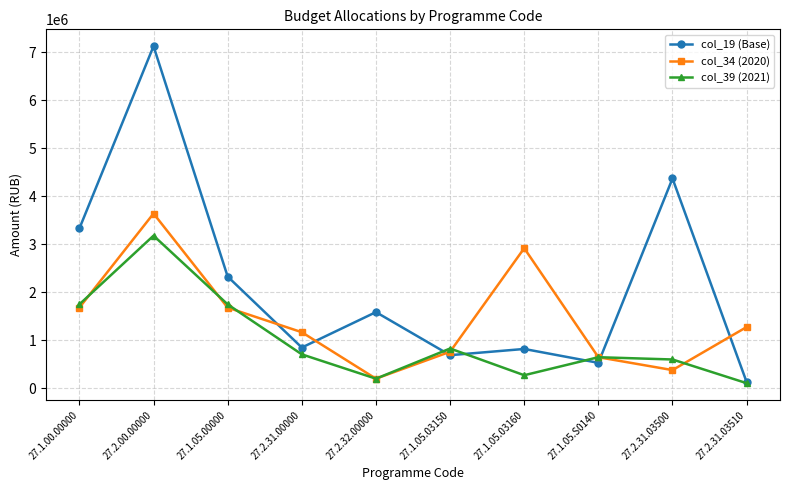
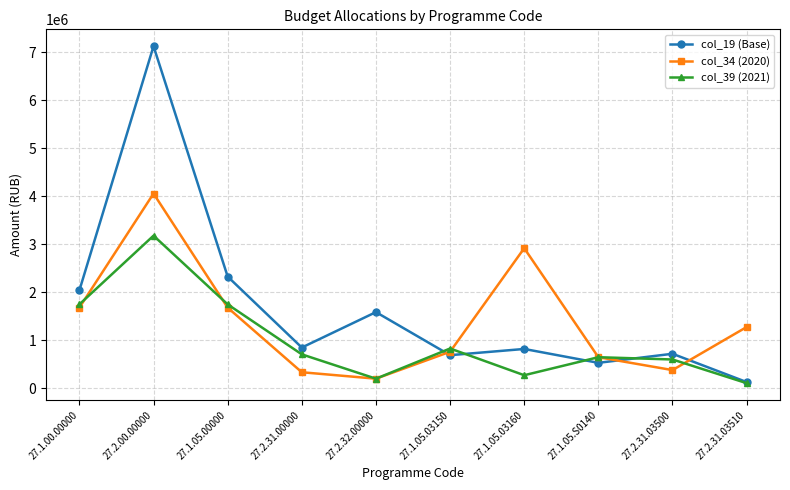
  {
    "col_19 (Base)": {
-     "27.1.00.00000": 3300000,
+     "27.1.00.00000": 2000000,
      "27.2.00.00000": 7100000,
      "27.1.05.00000": 2300000,
      "27.2.31.00000": 800000,
      "27.2.32.00000": 1600000,
      "27.1.05.03150": 700000,
      "27.1.05.03160": 800000,
      "27.1.05.S0140": 500000,
-     "27.2.31.03500": 4400000
+     "27.2.31.03500": 700000
    },
    "col_34 (2020)": {
      "27.1.00.00000": 1700000,
-     "27.2.00.00000": 3600000,
+     "27.2.00.00000": 4100000,
      "27.1.05.00000": 1700000,
-     "27.2.31.00000": 1200000,
+     "27.2.31.00000": 300000,
      "27.1.05.03150": 800000,
      "27.1.05.03160": 2900000,
      "27.2.31.03500": 400000,
      "27.2.31.03510": 1300000
    },
    "col_39 (2021)": {
      "27.1.00.00000": 1700000,
      "27.2.00.00000": 3200000,
      "27.1.05.00000": 1700000,
      "27.2.31.00000": 700000,
      "27.1.05.03150": 800000,
      "27.1.05.03160": 300000,
      "27.2.31.03500": 600000
    }
  }
